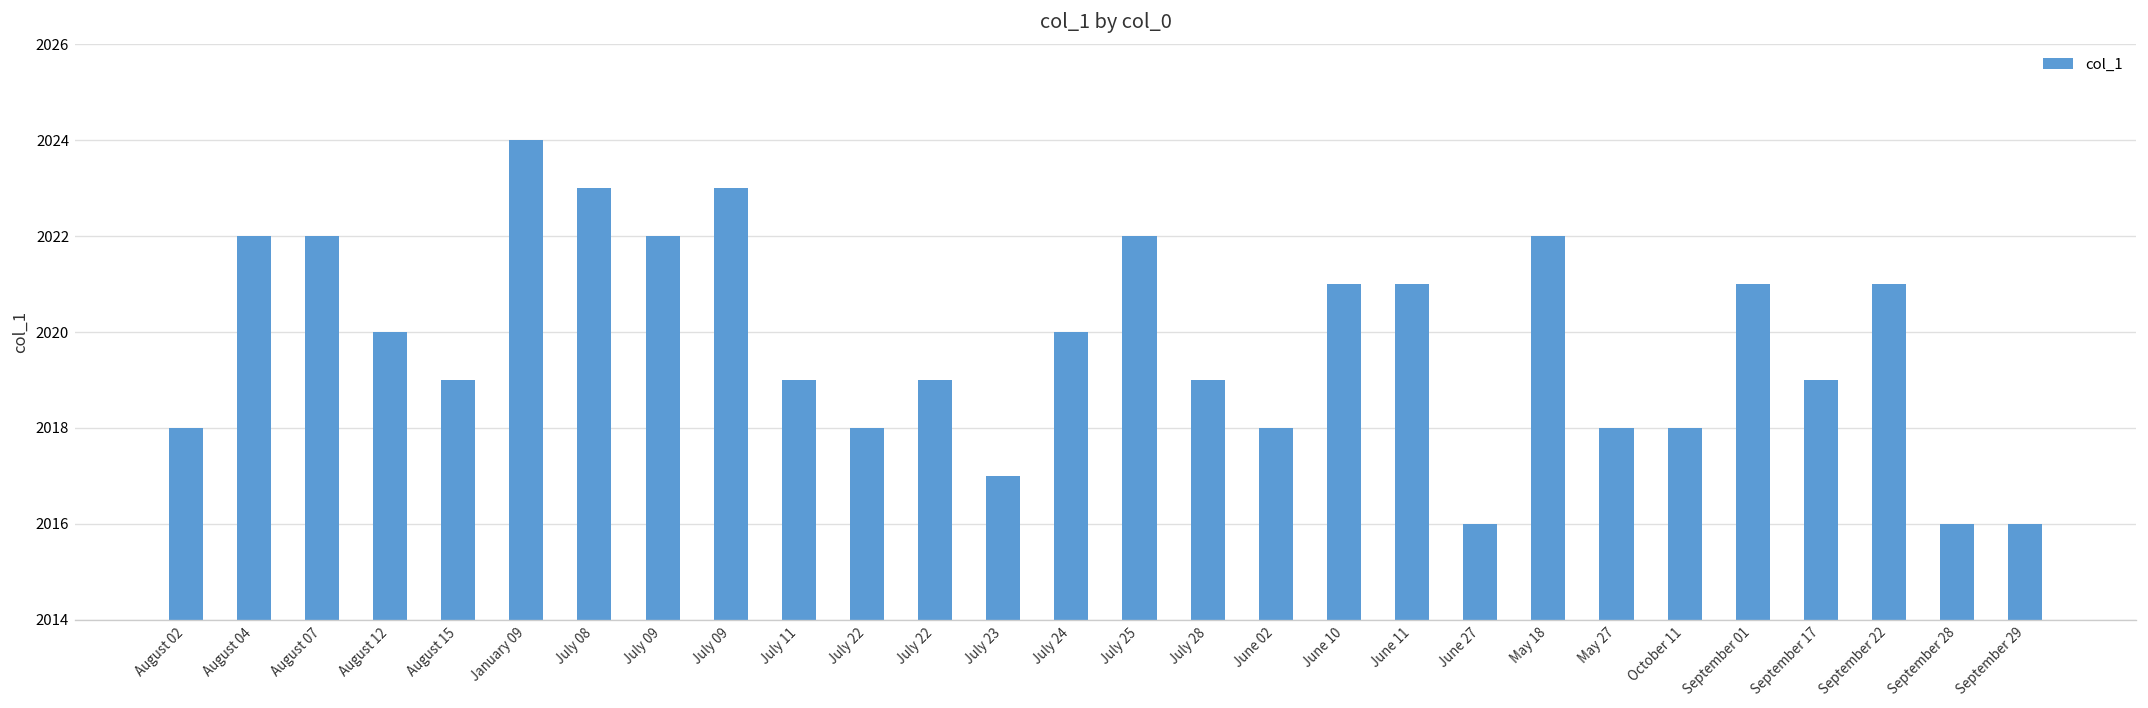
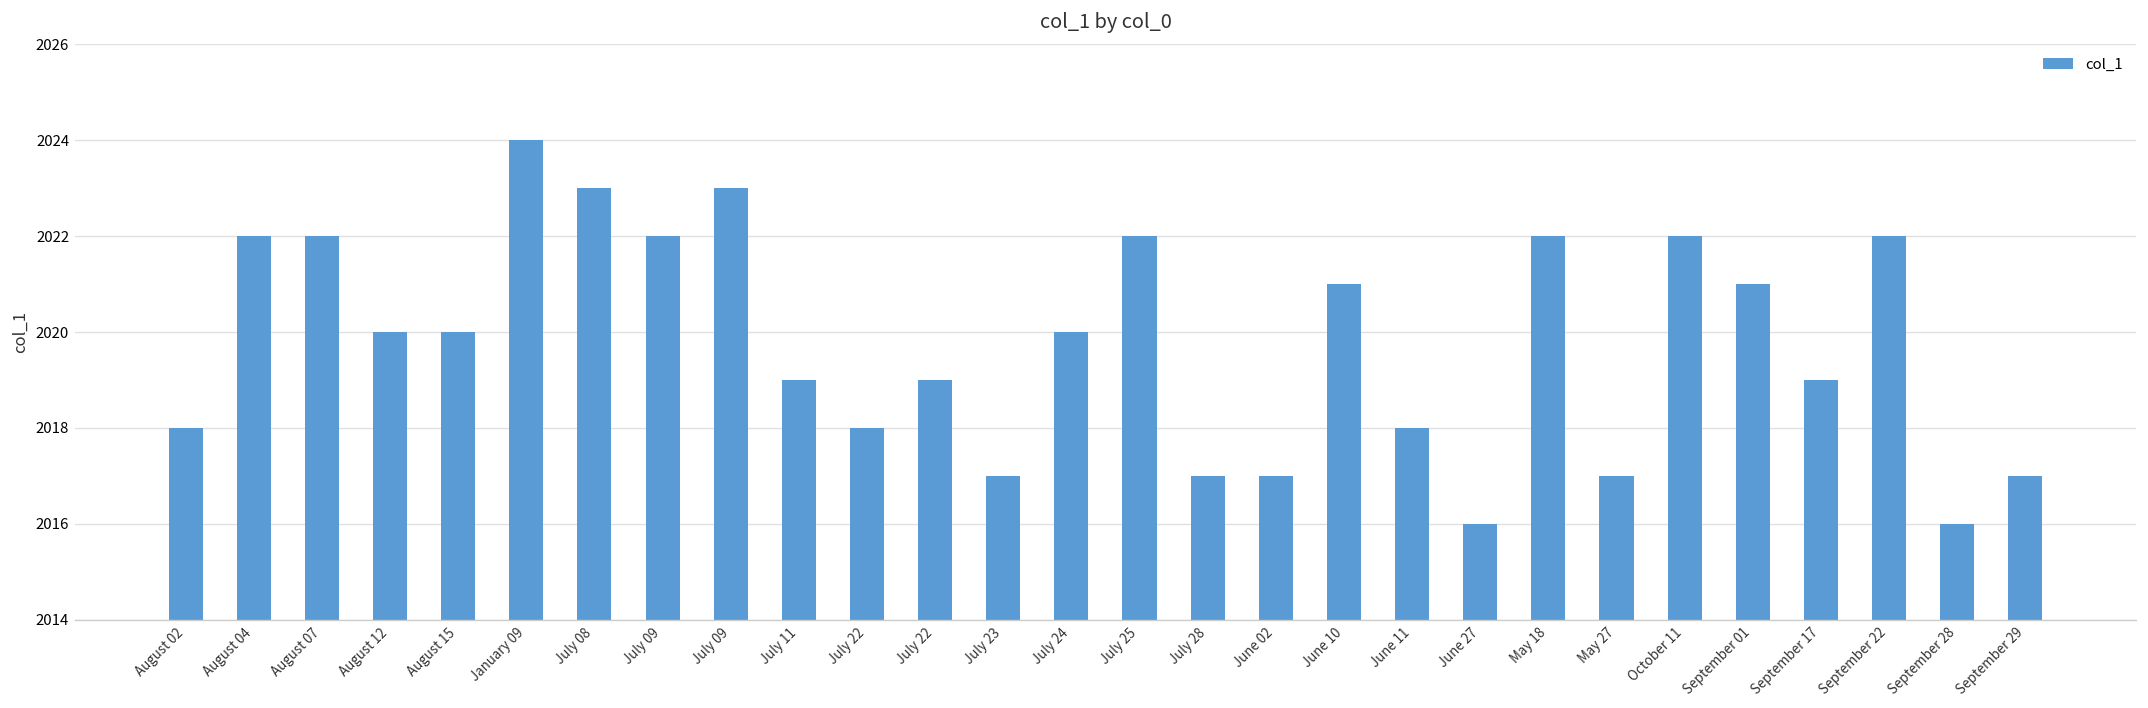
  {
    "August 02": 2018,
    "August 04": 2022,
    "August 07": 2022,
    "August 12": 2020,
-   "August 15": 2019,
+   "August 15": 2020,
    "January 09": 2024,
    "July 08": 2023,
    "July 11": 2019,
    "July 23": 2017,
    "July 24": 2020,
    "July 25": 2022,
-   "July 28": 2019,
-   "June 02": 2018,
+   "July 28": 2017,
+   "June 02": 2017,
    "June 10": 2021,
-   "June 11": 2021,
+   "June 11": 2018,
    "June 27": 2016,
    "May 18": 2022,
-   "May 27": 2018,
-   "October 11": 2018,
+   "May 27": 2017,
+   "October 11": 2022,
    "September 01": 2021,
    "September 17": 2019,
-   "September 22": 2021,
+   "September 22": 2022,
    "September 28": 2016,
-   "September 29": 2016
+   "September 29": 2017
  }
